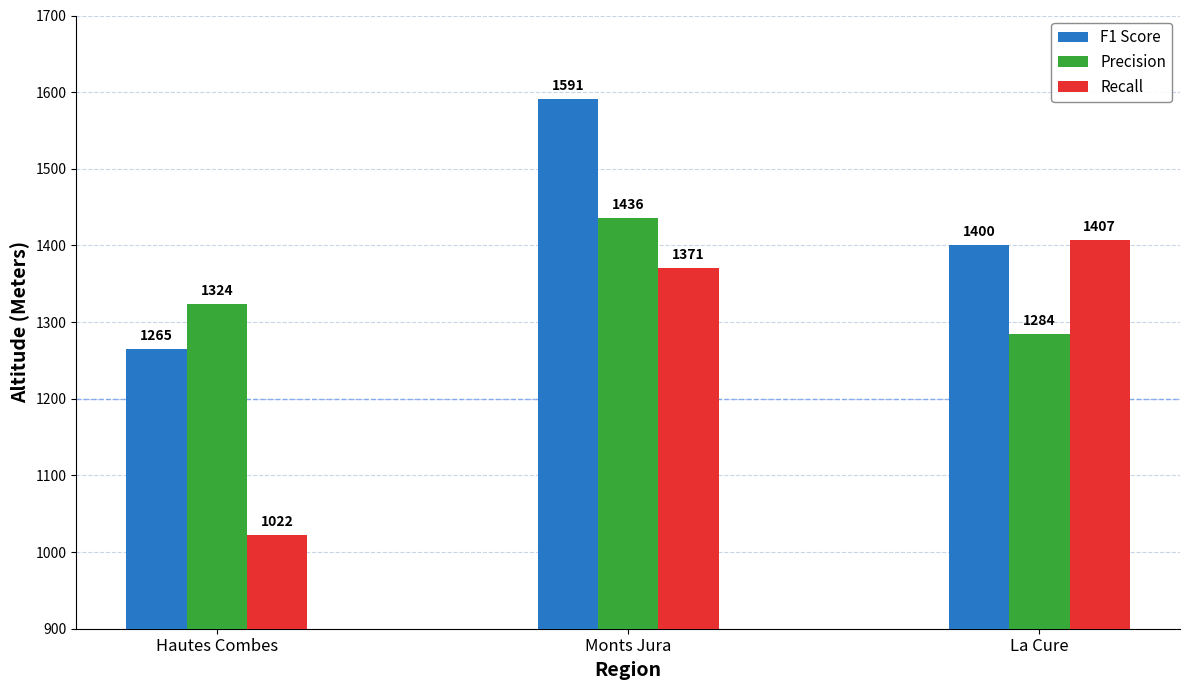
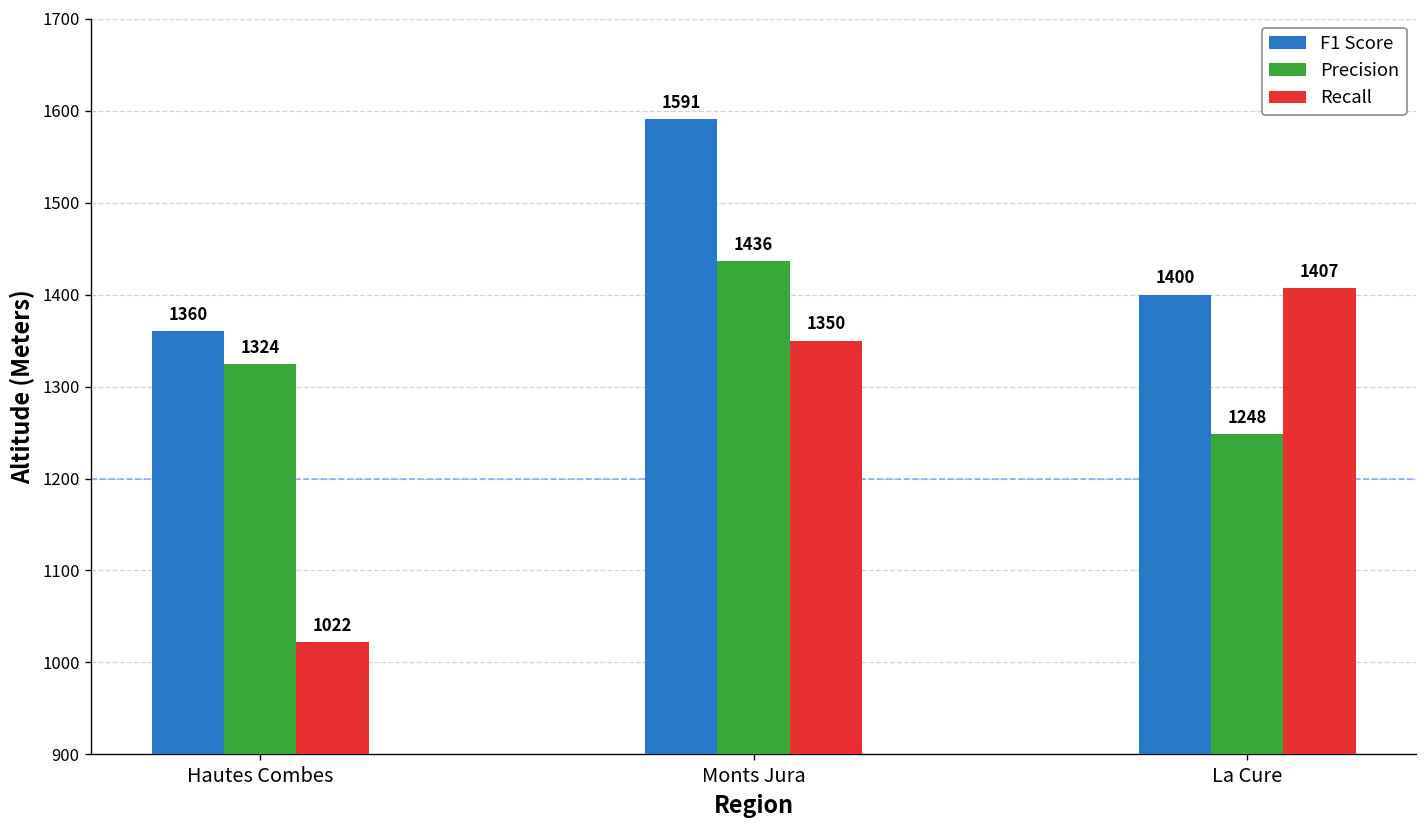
  {
    "F1 Score": {
-     "Hautes Combes": 1265,
+     "Hautes Combes": 1360,
      "Monts Jura": 1591,
      "La Cure": 1400
    },
    "Precision": {
      "Hautes Combes": 1324,
      "Monts Jura": 1436,
-     "La Cure": 1284
+     "La Cure": 1248
    },
    "Recall": {
      "Hautes Combes": 1022,
-     "Monts Jura": 1371,
+     "Monts Jura": 1350,
      "La Cure": 1407
    }
  }
